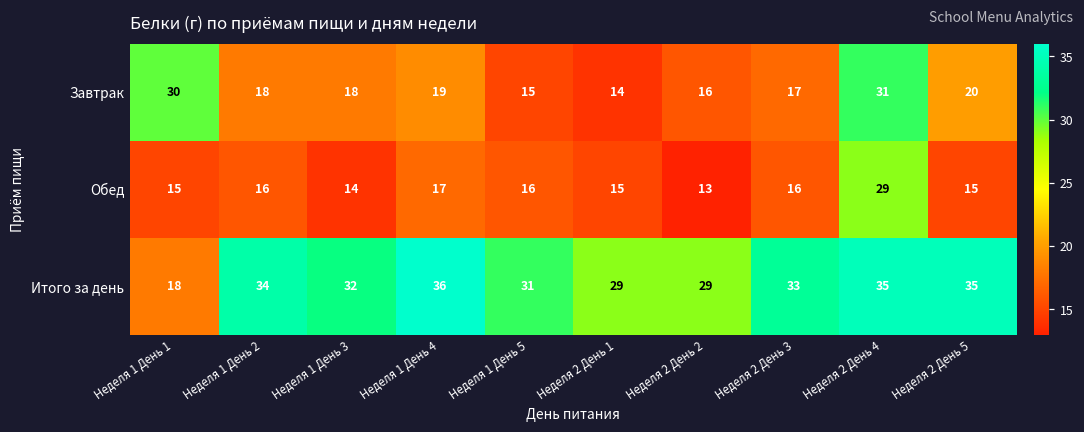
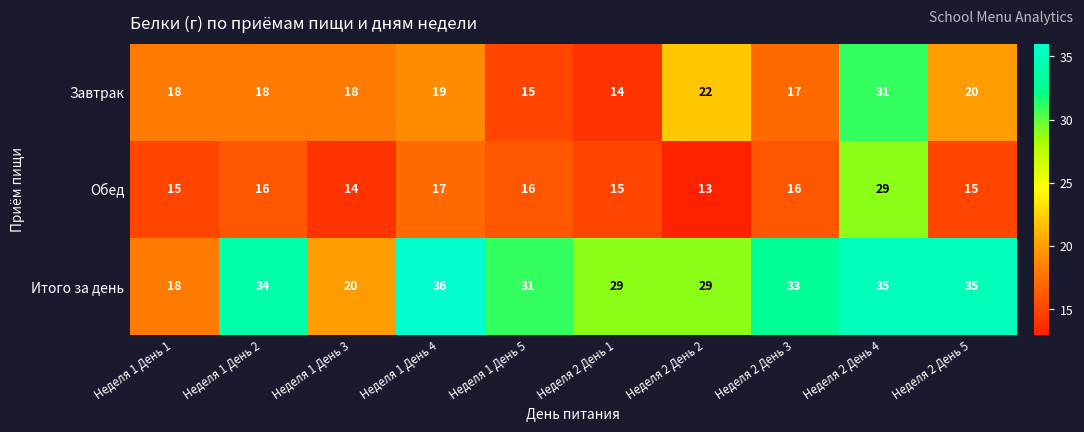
  {
    "Завтрак": {
-     "Неделя 1 День 1": 30,
+     "Неделя 1 День 1": 18,
      "Неделя 1 День 2": 18,
      "Неделя 1 День 3": 18,
      "Неделя 1 День 4": 19,
      "Неделя 1 День 5": 15,
      "Неделя 2 День 1": 14,
-     "Неделя 2 День 2": 16,
+     "Неделя 2 День 2": 22,
      "Неделя 2 День 3": 17,
      "Неделя 2 День 4": 31,
      "Неделя 2 День 5": 20
    },
    "Обед": {
      "Неделя 1 День 1": 15,
      "Неделя 1 День 2": 16,
      "Неделя 1 День 3": 14,
      "Неделя 1 День 4": 17,
      "Неделя 1 День 5": 16,
      "Неделя 2 День 1": 15,
      "Неделя 2 День 2": 13,
      "Неделя 2 День 3": 16,
      "Неделя 2 День 4": 29,
      "Неделя 2 День 5": 15
    },
    "Итого за день": {
      "Неделя 1 День 1": 18,
      "Неделя 1 День 2": 34,
-     "Неделя 1 День 3": 32,
+     "Неделя 1 День 3": 20,
      "Неделя 1 День 4": 36,
      "Неделя 1 День 5": 31,
      "Неделя 2 День 1": 29,
      "Неделя 2 День 2": 29,
      "Неделя 2 День 3": 33,
      "Неделя 2 День 4": 35,
      "Неделя 2 День 5": 35
    }
  }
